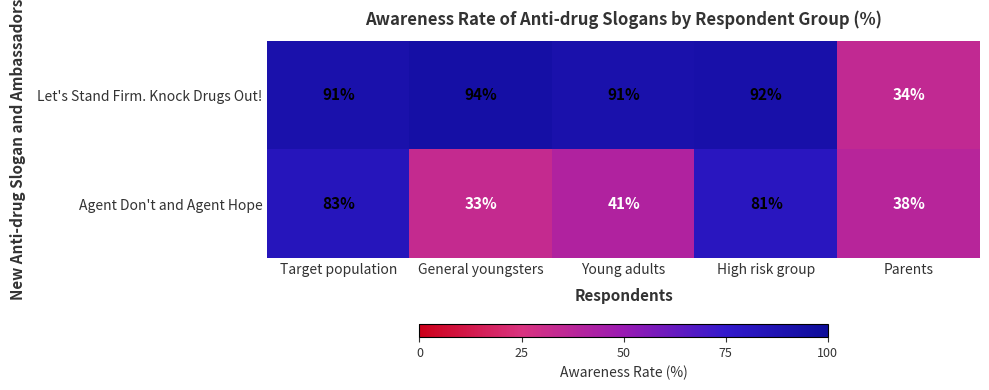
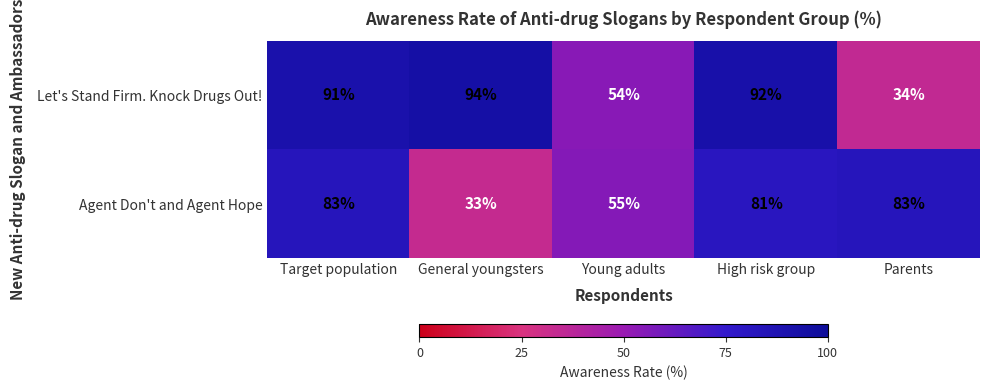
  {
    "Let's Stand Firm. Knock Drugs Out!": {
      "Target population": "91%",
      "General youngsters": "94%",
-     "Young adults": "91%",
+     "Young adults": "54%",
      "High risk group": "92%",
      "Parents": "34%"
    },
    "Agent Don't and Agent Hope": {
      "Target population": "83%",
      "General youngsters": "33%",
-     "Young adults": "41%",
+     "Young adults": "55%",
      "High risk group": "81%",
-     "Parents": "38%"
+     "Parents": "83%"
    }
  }
